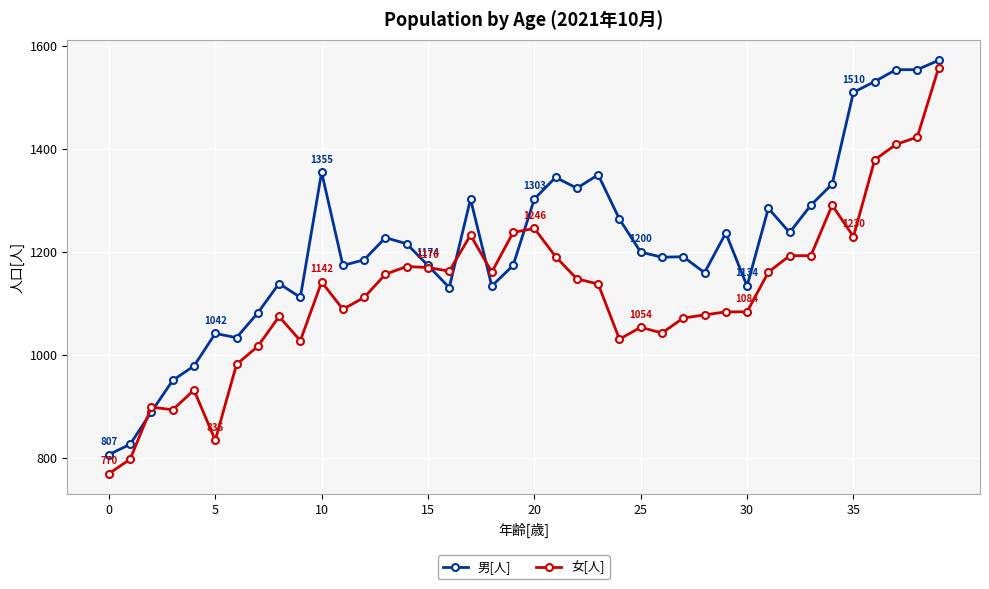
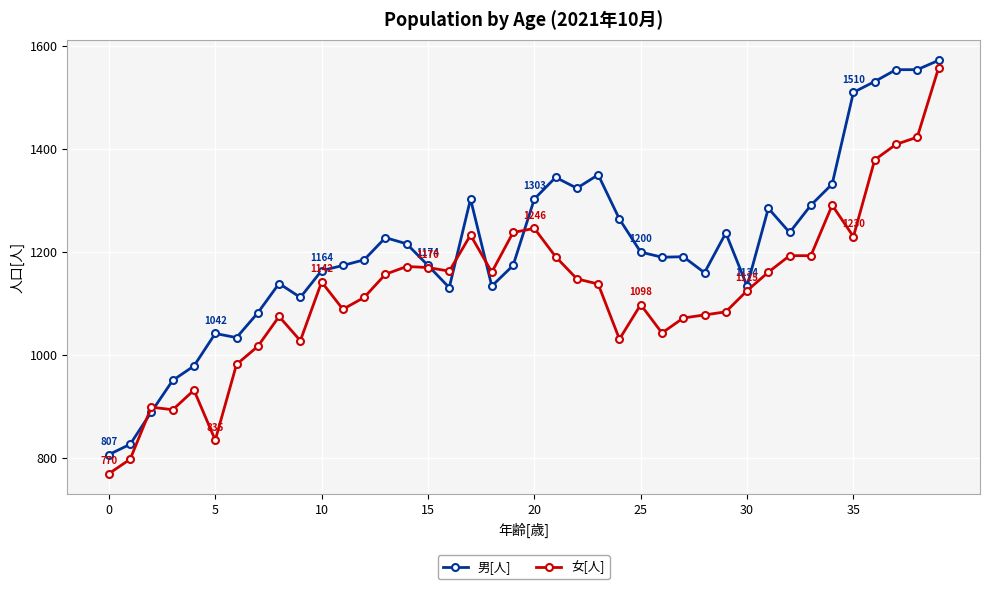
  {
    "男[人]": {
      "0": 807,
      "5": 1042,
-     "10": 1355,
+     "10": 1164,
      "20": 1303,
      "25": 1200,
      "35": 1510
    },
    "女[人]": {
      "5": 835,
      "20": 1246,
-     "25": 1054,
-     "30": 1084,
+     "25": 1098,
+     "30": 1125,
      "35": 1230
    }
  }
